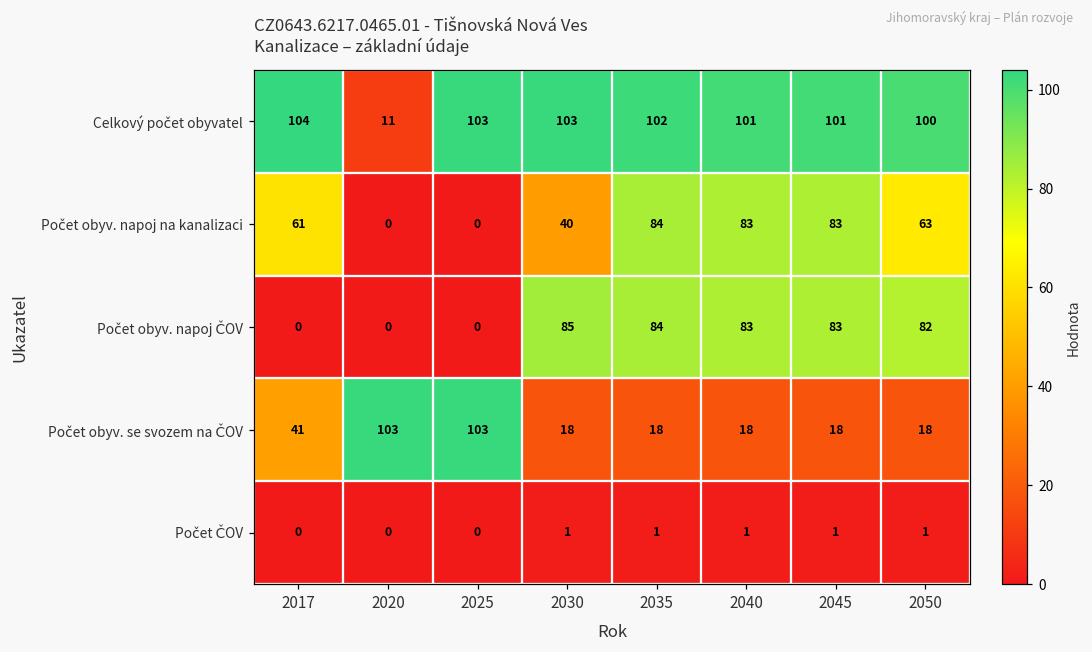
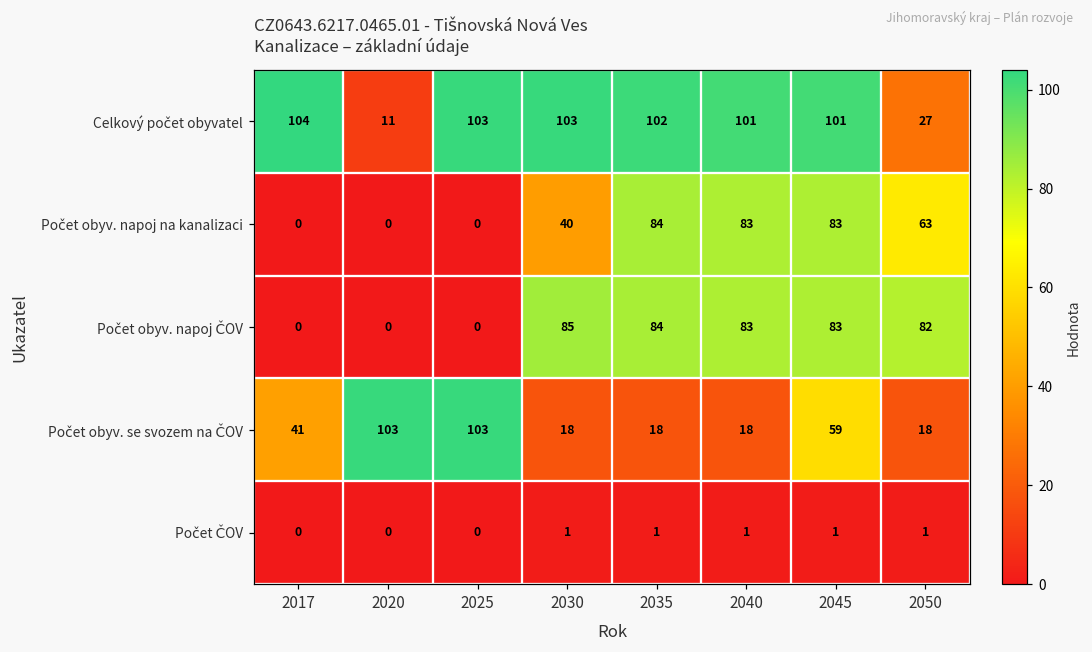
  {
    "Celkový počet obyvatel": {
      "2017": 104,
      "2020": 11,
      "2025": 103,
      "2030": 103,
      "2035": 102,
      "2040": 101,
      "2045": 101,
-     "2050": 100
+     "2050": 27
    },
    "Počet obyv. napoj na kanalizaci": {
-     "2017": 61,
+     "2017": 0,
      "2020": 0,
      "2025": 0,
      "2030": 40,
      "2035": 84,
      "2040": 83,
      "2045": 83,
      "2050": 63
    },
    "Počet obyv. napoj ČOV": {
      "2017": 0,
      "2020": 0,
      "2025": 0,
      "2030": 85,
      "2035": 84,
      "2040": 83,
      "2045": 83,
      "2050": 82
    },
    "Počet obyv. se svozem na ČOV": {
      "2017": 41,
      "2020": 103,
      "2025": 103,
      "2030": 18,
      "2035": 18,
      "2040": 18,
-     "2045": 18,
+     "2045": 59,
      "2050": 18
    },
    "Počet ČOV": {
      "2017": 0,
      "2020": 0,
      "2025": 0,
      "2030": 1,
      "2035": 1,
      "2040": 1,
      "2045": 1,
      "2050": 1
    }
  }
